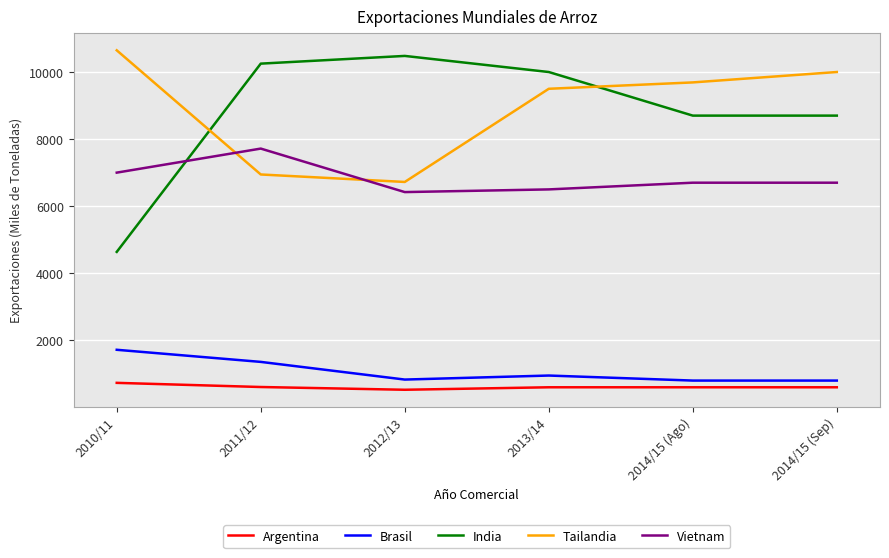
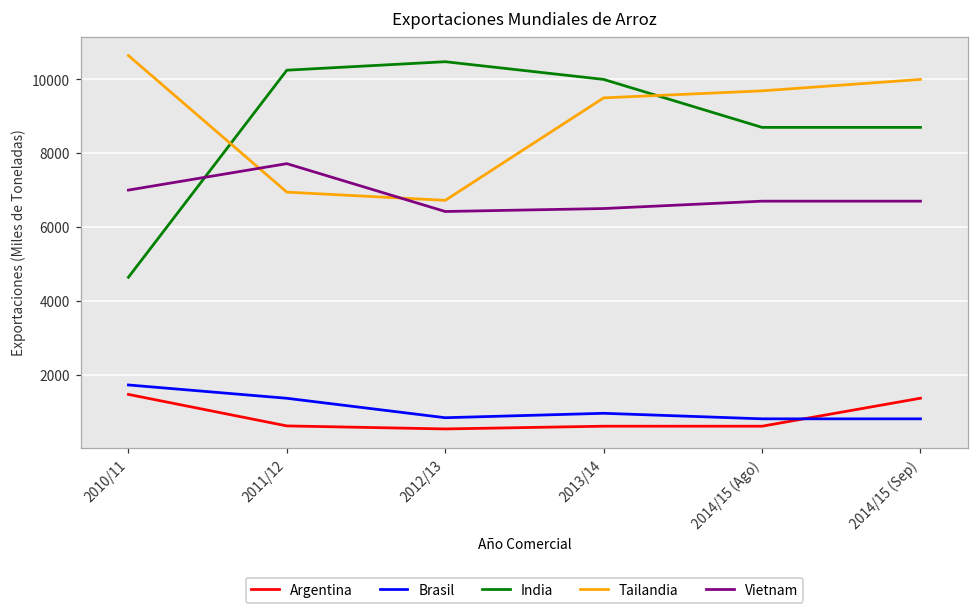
  {
    "Argentina": {
-     "2010/11": 700,
+     "2010/11": 1500,
      "2011/12": 600,
      "2012/13": 500,
      "2013/14": 600,
      "2014/15 (Ago)": 600,
-     "2014/15 (Sep)": 600
+     "2014/15 (Sep)": 1400
    },
    "Brasil": {
      "2010/11": 1700,
      "2011/12": 1400,
      "2012/13": 800,
      "2013/14": 1000,
      "2014/15 (Ago)": 800,
      "2014/15 (Sep)": 800
    },
    "India": {
      "2010/11": 4600,
      "2011/12": 10300,
      "2012/13": 10500,
      "2013/14": 10000,
      "2014/15 (Ago)": 8700,
      "2014/15 (Sep)": 8700
    },
    "Tailandia": {
      "2010/11": 10600,
      "2011/12": 6900,
      "2012/13": 6700,
      "2013/14": 9500,
      "2014/15 (Ago)": 9700,
      "2014/15 (Sep)": 10000
    },
    "Vietnam": {
      "2010/11": 7000,
      "2011/12": 7700,
      "2012/13": 6400,
      "2013/14": 6500,
      "2014/15 (Ago)": 6700,
      "2014/15 (Sep)": 6700
    }
  }
